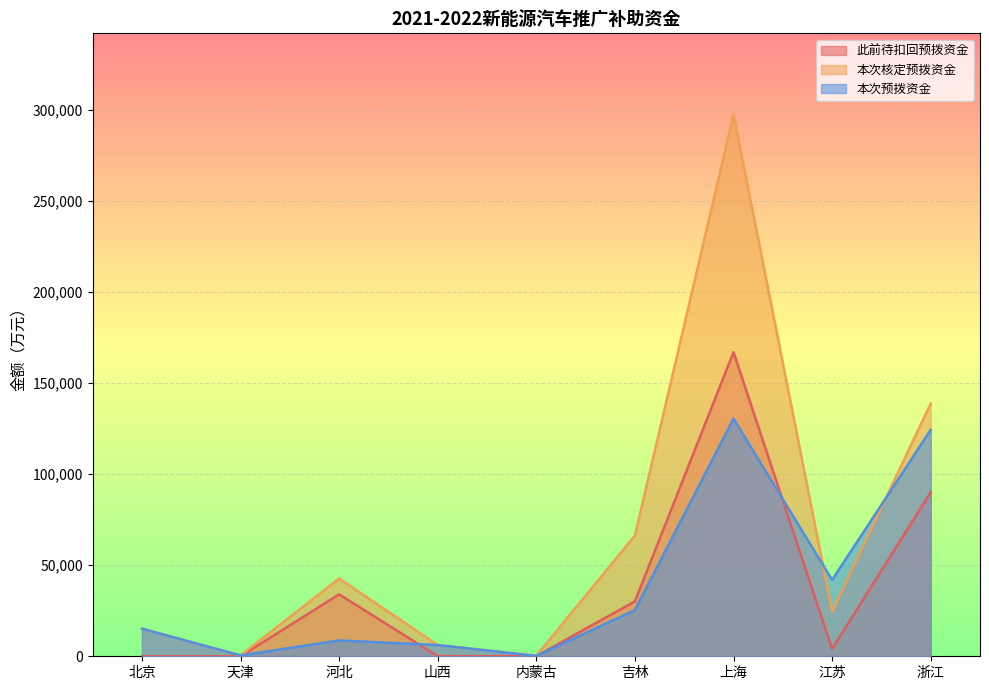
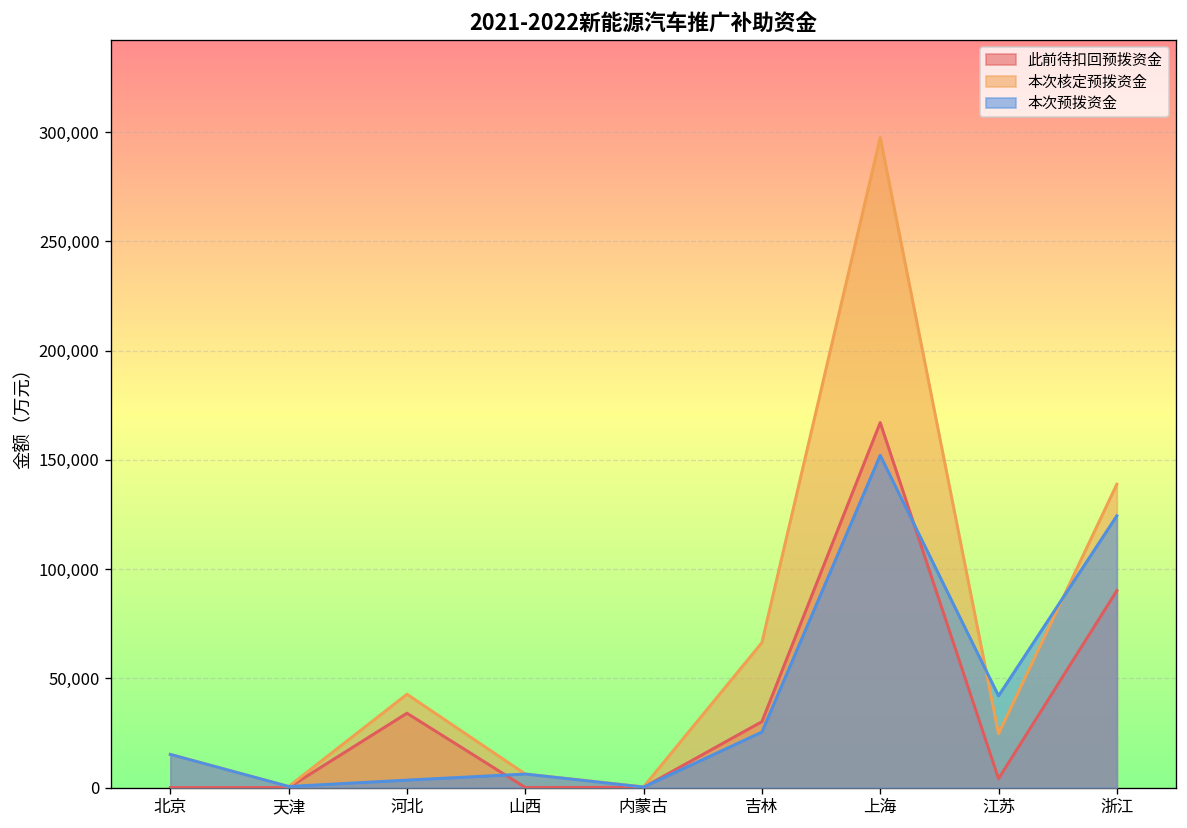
  {
    "本次预拨资金": {
-     "河北": "9,000",
+     "河北": "3,000",
      "吉林": "25,000",
-     "上海": "131,000",
+     "上海": "152,000",
      "江苏": "42,000",
      "浙江": "124,000"
    }
  }
